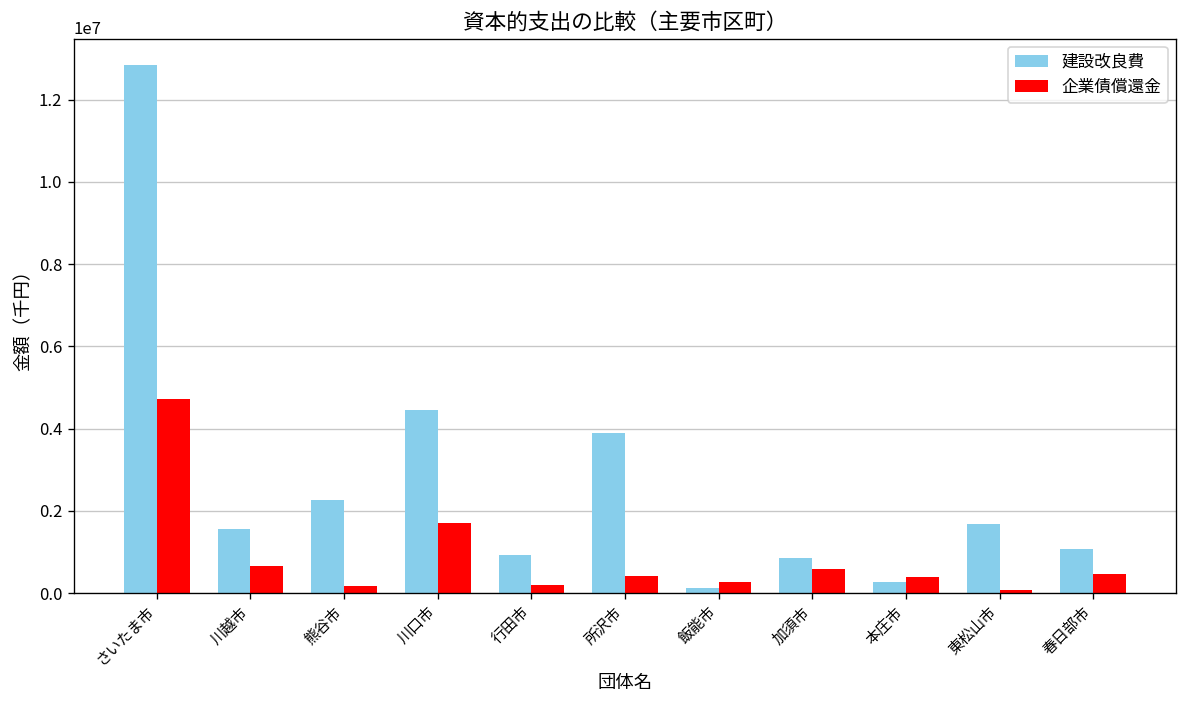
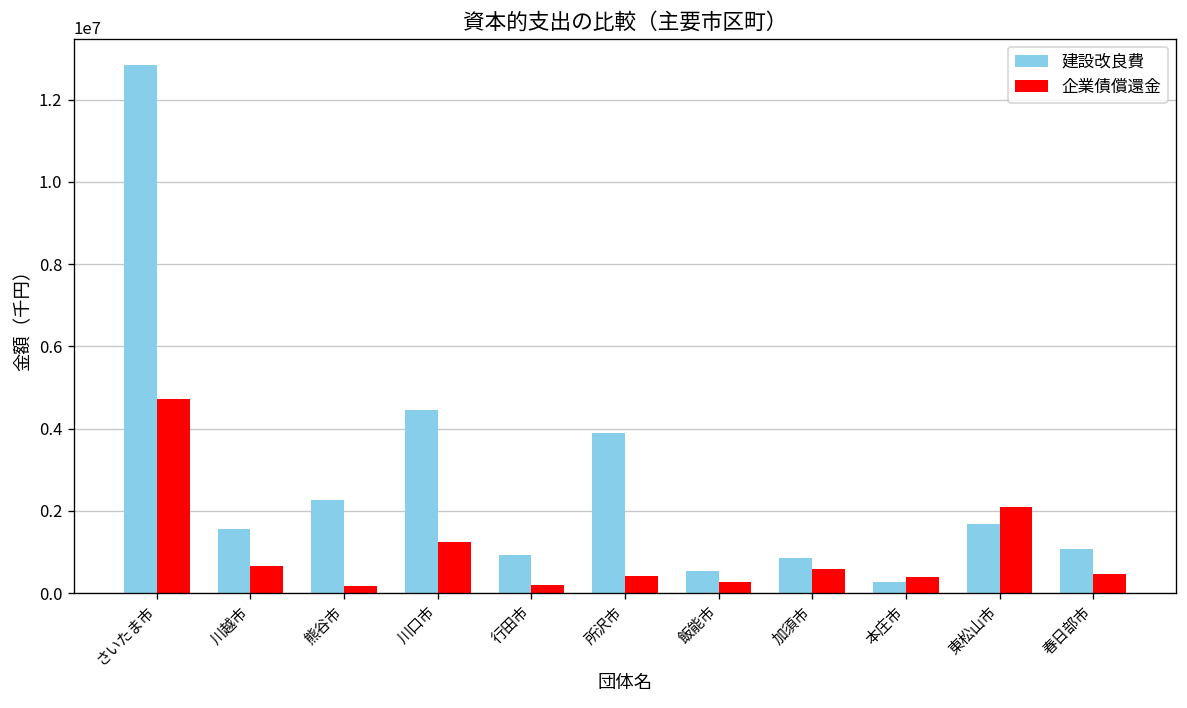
  {
    "建設改良費": {
      "さいたま市": 12800000,
      "川越市": 1600000,
      "熊谷市": 2300000,
      "川口市": 4500000,
      "行田市": 900000,
      "所沢市": 3900000,
-     "飯能市": 100000,
+     "飯能市": 500000,
      "加須市": 900000,
      "本庄市": 300000,
      "東松山市": 1700000,
      "春日部市": 1100000
    },
    "企業債償還金": {
      "さいたま市": 4700000,
      "川越市": 700000,
      "熊谷市": 200000,
-     "川口市": 1700000,
+     "川口市": 1200000,
      "行田市": 200000,
      "所沢市": 400000,
      "飯能市": 300000,
      "加須市": 600000,
      "本庄市": 400000,
-     "東松山市": 100000,
+     "東松山市": 2100000,
      "春日部市": 500000
    }
  }
